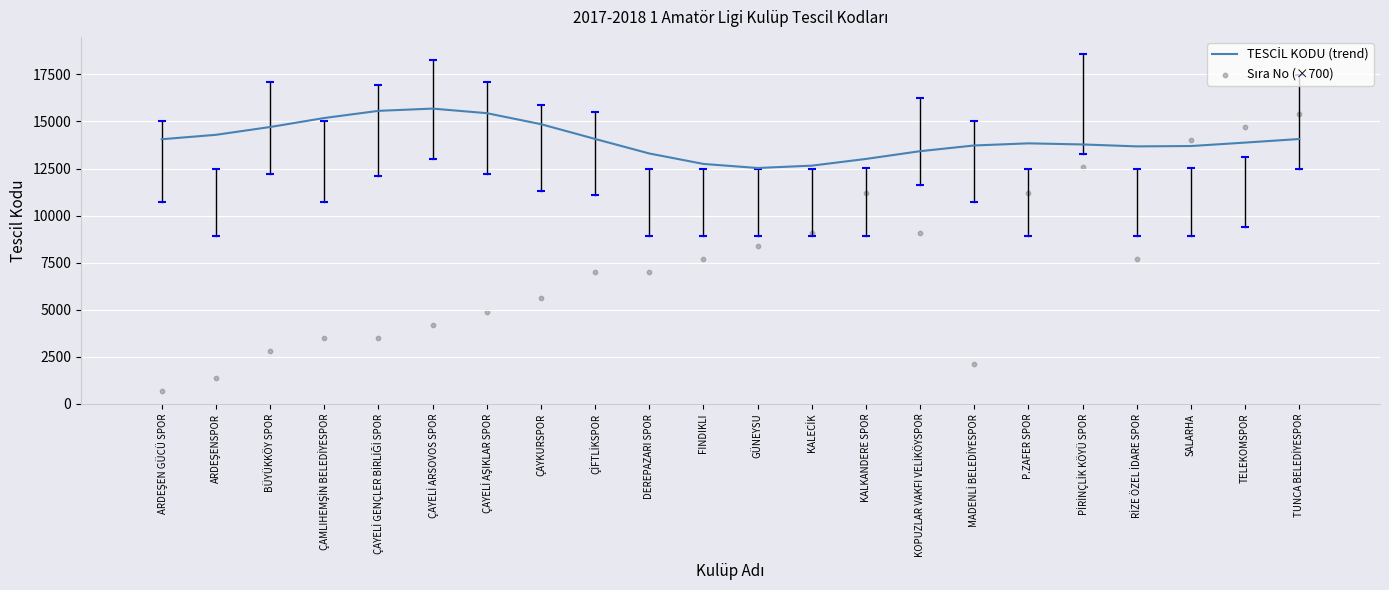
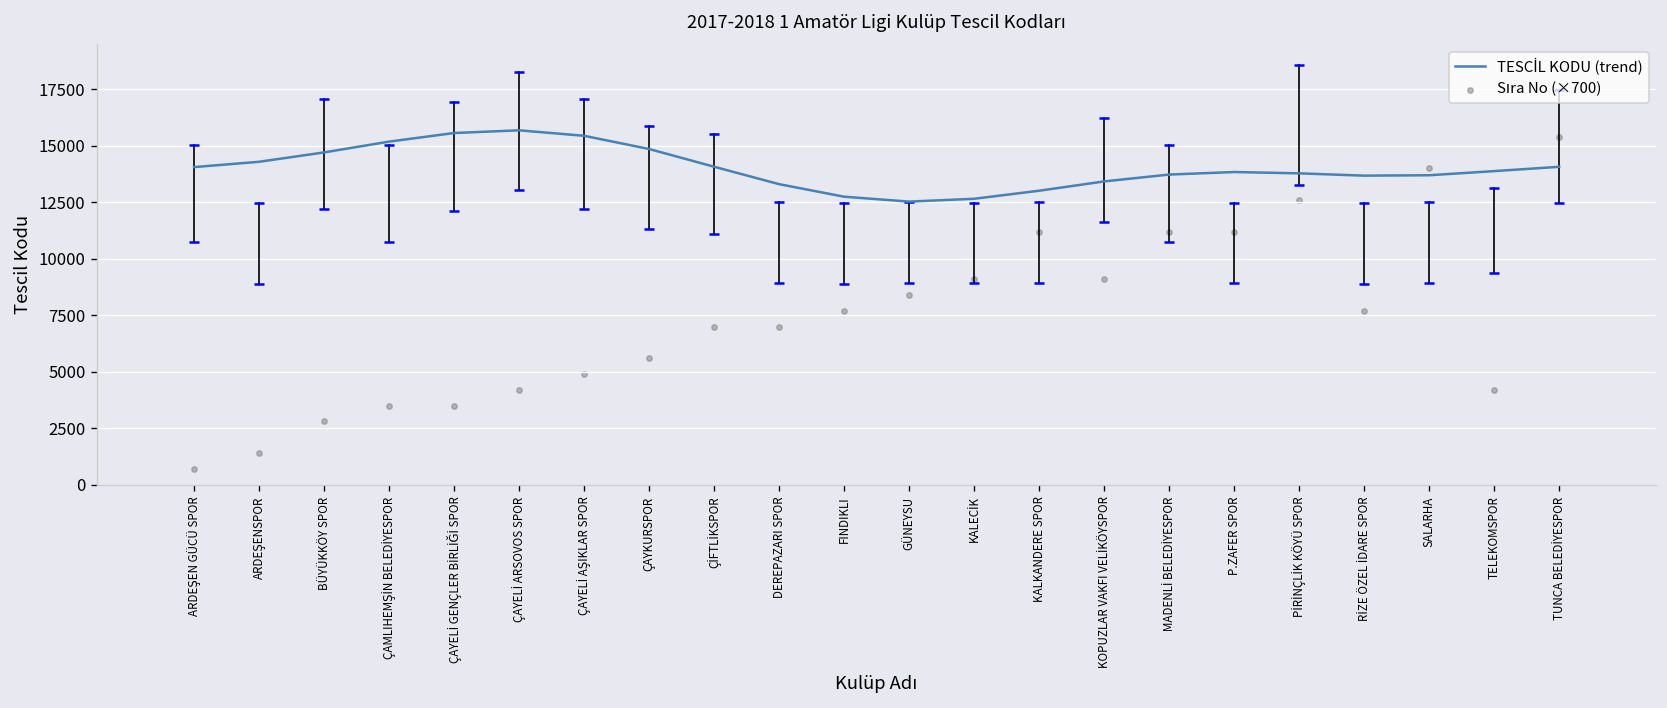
  {
    "Sıra No (×700)": {
-     "MADENLİ BELEDİYESPOR": 2100,
-     "TELEKOMSPOR": 14700
+     "MADENLİ BELEDİYESPOR": 11200,
+     "TELEKOMSPOR": 4200
    },
    "TESCİL KODU (trend)": {
      "ARDEŞEN GÜCÜ SPOR": 14100,
      "ARDEŞENSPOR": 14300,
      "BÜYÜKKÖY SPOR": 14700,
      "ÇAMLIHEMŞİN BELEDİYESPOR": 15200,
      "ÇAYELİ GENÇLER BİRLİĞİ SPOR": 15600,
      "ÇAYELİ ARSOVOS SPOR": 15700,
      "ÇAYELİ AŞIKLAR SPOR": 15400,
      "ÇAYKURSPOR": 14900,
      "ÇİFTLİKSPOR": 14100,
      "DEREPAZARI SPOR": 13300,
      "FINDIKLI": 12700,
      "KALECİK": 12700,
      "KALKANDERE SPOR": 13000,
      "KOPUZLAR VAKFI VELİKÖYSPOR": 13400,
      "MADENLİ BELEDİYESPOR": 13700,
      "P.ZAFER SPOR": 13800,
      "PİRİNÇLİK KÖYÜ SPOR": 13800,
      "RİZE ÖZEL İDARE SPOR": 13700,
      "SALARHA": 13700,
      "TELEKOMSPOR": 13900,
      "TUNCA BELEDİYESPOR": 14100
    }
  }
